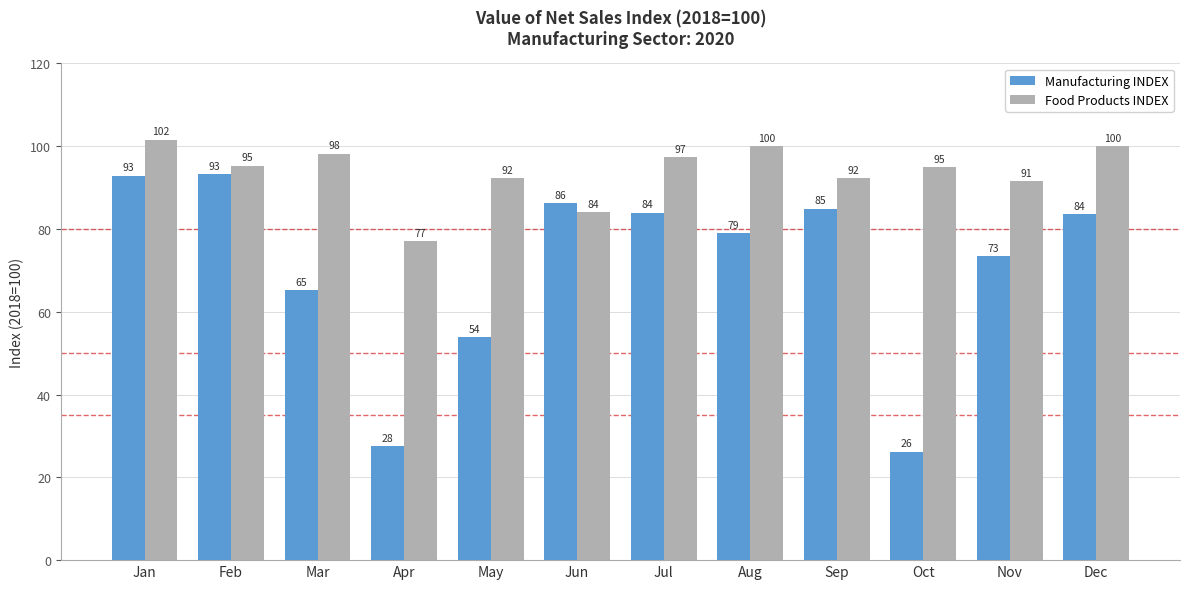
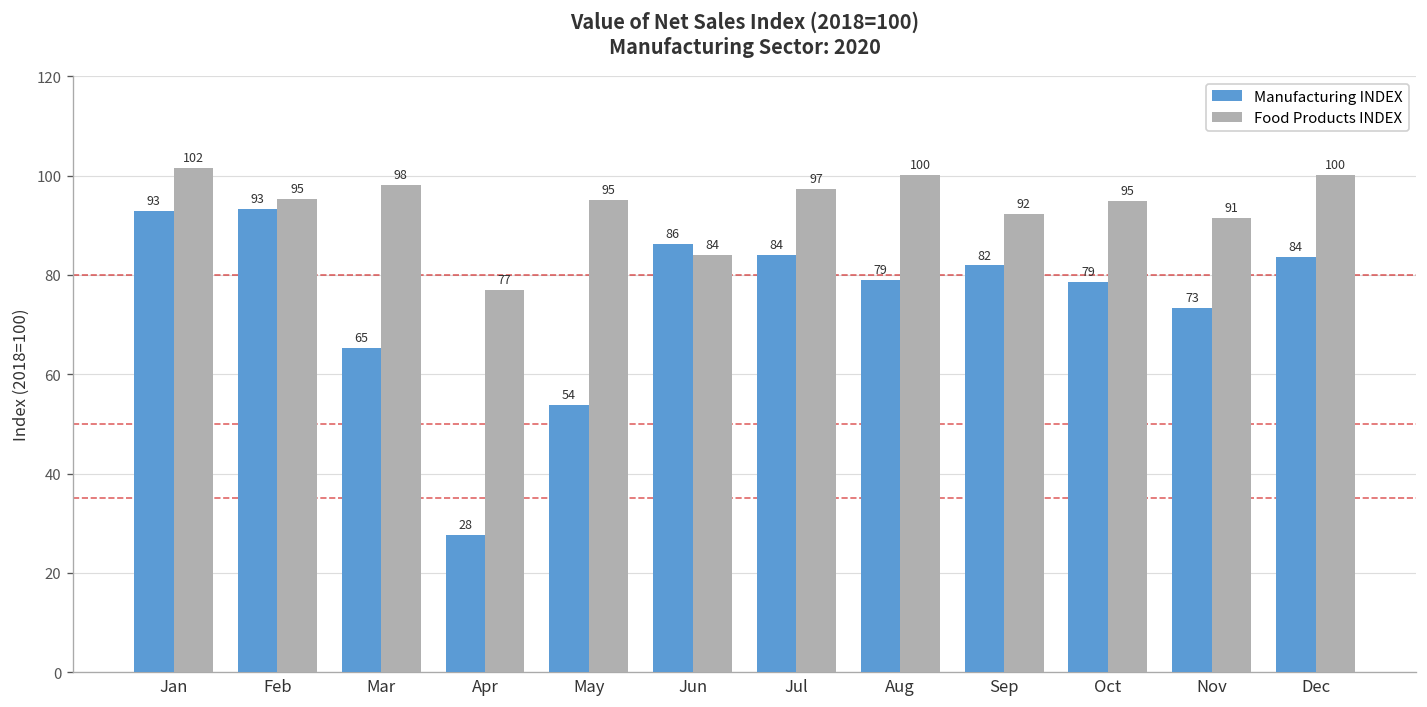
  {
    "Manufacturing INDEX": {
      "Jan": 93,
      "Feb": 93,
      "Mar": 65,
      "Apr": 28,
      "May": 54,
      "Jun": 86,
      "Jul": 84,
      "Aug": 79,
-     "Sep": 85,
-     "Oct": 26,
+     "Sep": 82,
+     "Oct": 79,
      "Nov": 73,
      "Dec": 84
    },
    "Food Products INDEX": {
      "Jan": 102,
      "Feb": 95,
      "Mar": 98,
      "Apr": 77,
-     "May": 92,
+     "May": 95,
      "Jun": 84,
      "Jul": 97,
      "Aug": 100,
      "Sep": 92,
      "Oct": 95,
      "Nov": 91,
      "Dec": 100
    }
  }
